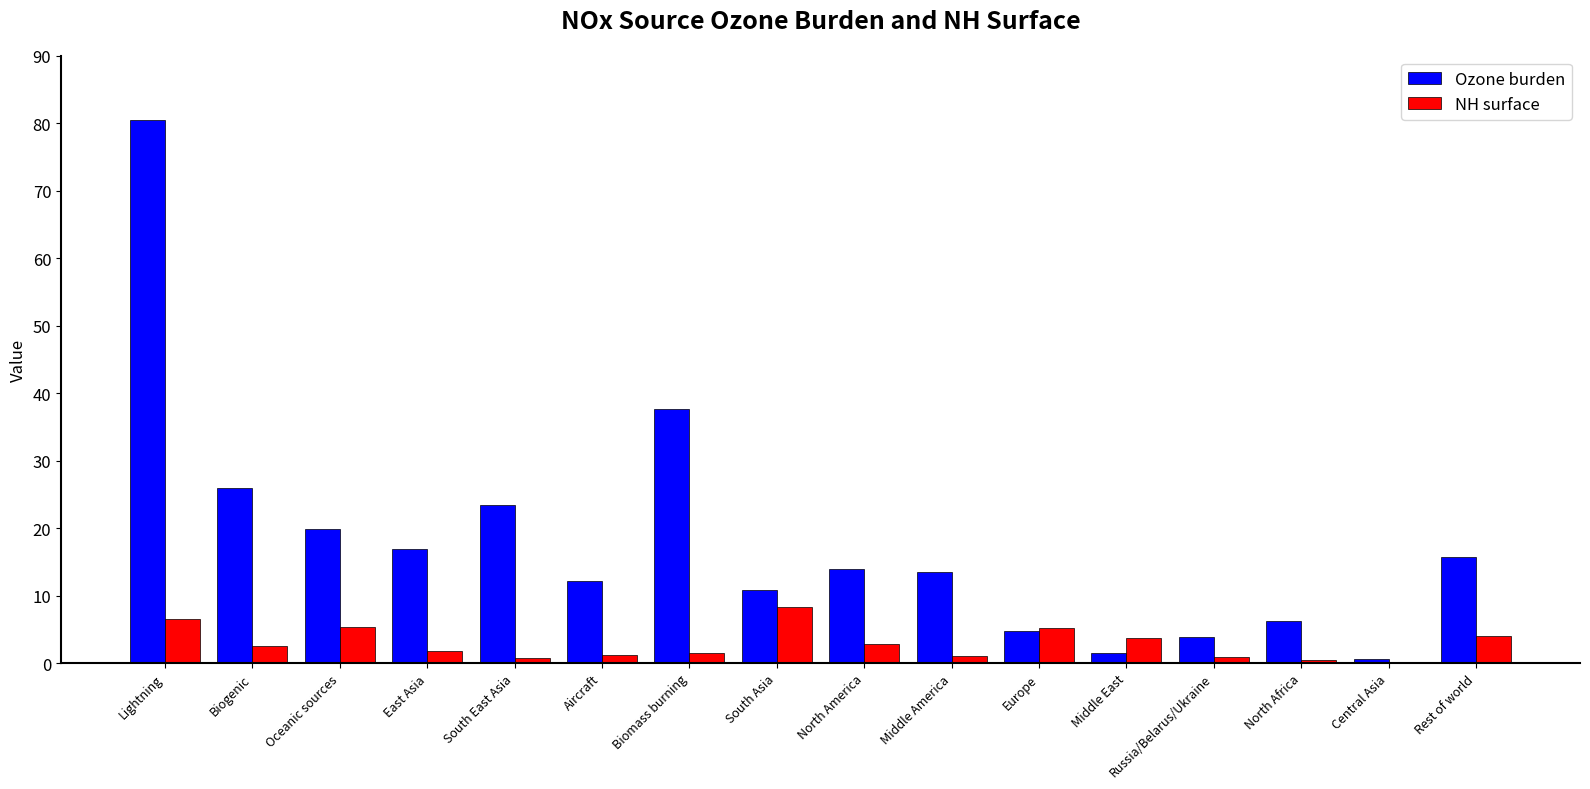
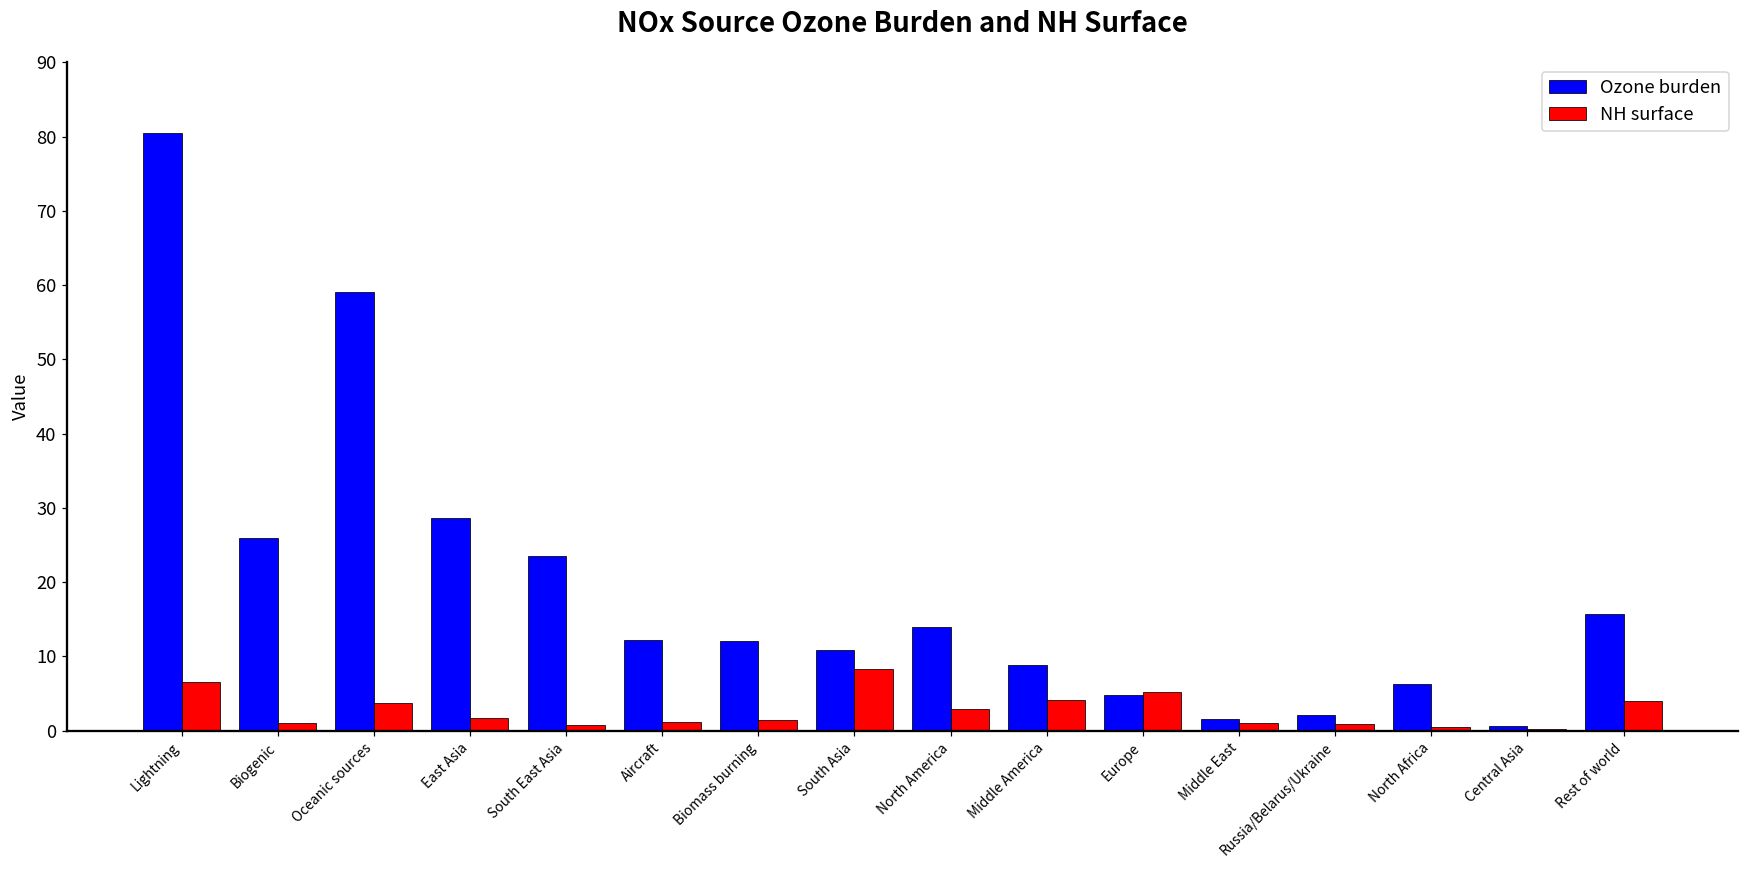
  {
    "Ozone burden": {
      "Lightning": 81,
      "Biogenic": 26,
-     "Oceanic sources": 20,
-     "East Asia": 17,
+     "Oceanic sources": 59,
+     "East Asia": 29,
      "South East Asia": 24,
      "Aircraft": 12,
-     "Biomass burning": 38,
+     "Biomass burning": 12,
      "South Asia": 11,
      "North America": 14,
-     "Middle America": 14,
+     "Middle America": 9,
      "Europe": 5,
      "Middle East": 2,
-     "Russia/Belarus/Ukraine": 4,
+     "Russia/Belarus/Ukraine": 2,
      "North Africa": 6,
      "Central Asia": 1,
      "Rest of world": 16
    },
    "NH surface": {
      "Lightning": 7,
-     "Biogenic": 3,
-     "Oceanic sources": 5,
+     "Biogenic": 1,
+     "Oceanic sources": 4,
      "East Asia": 2,
      "South East Asia": 1,
      "Aircraft": 1,
      "Biomass burning": 1,
      "South Asia": 8,
      "North America": 3,
-     "Middle America": 1,
+     "Middle America": 4,
      "Europe": 5,
-     "Middle East": 4,
+     "Middle East": 1,
      "Russia/Belarus/Ukraine": 1,
      "North Africa": 1,
      "Rest of world": 4
    }
  }
